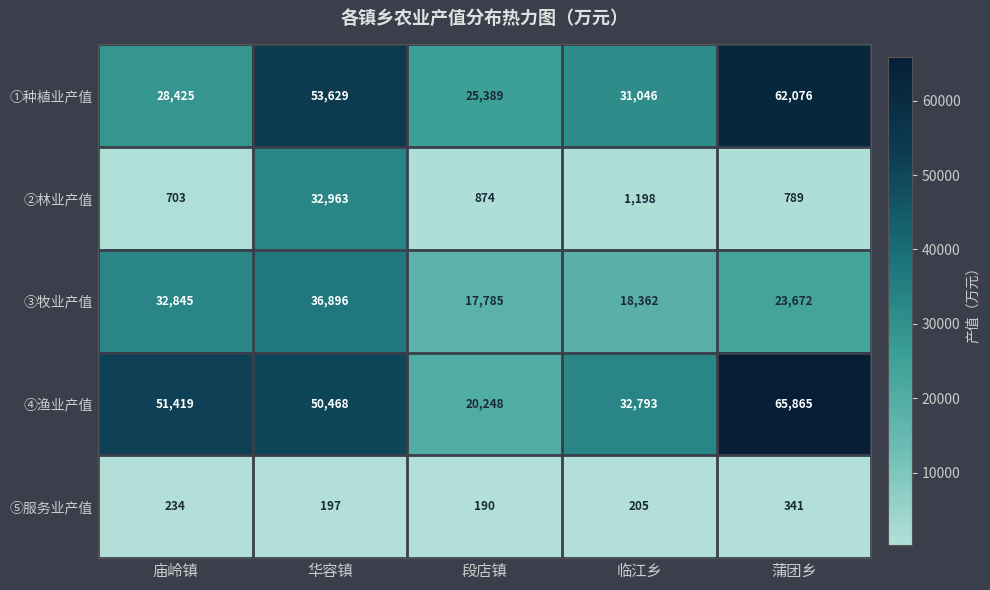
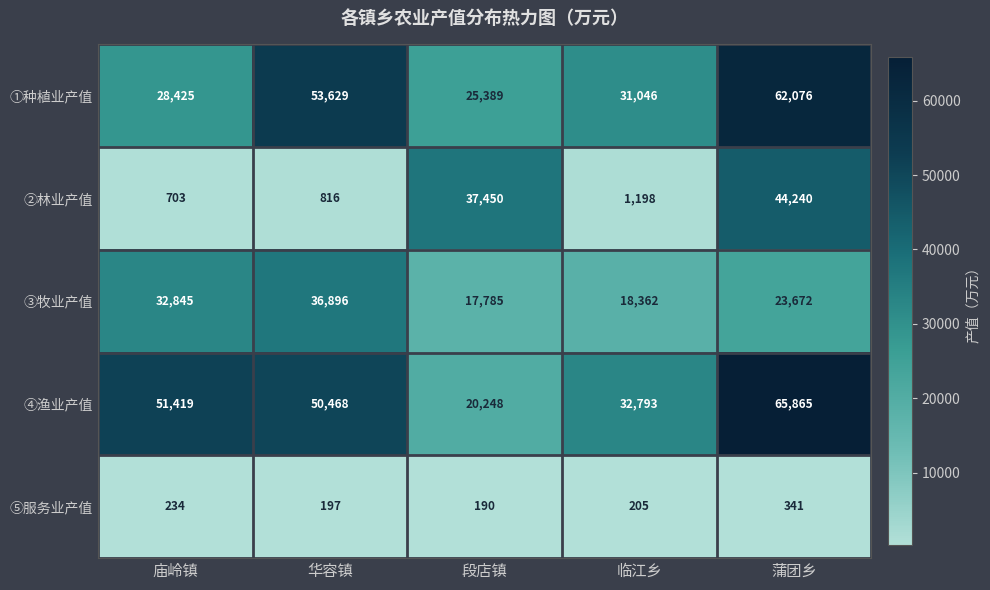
  {
    "①种植业产值": {
      "庙岭镇": "28,425",
      "华容镇": "53,629",
      "段店镇": "25,389",
      "临江乡": "31,046",
      "蒲团乡": "62,076"
    },
    "②林业产值": {
      "庙岭镇": "703",
-     "华容镇": "32,963",
-     "段店镇": "874",
+     "华容镇": "816",
+     "段店镇": "37,450",
      "临江乡": "1,198",
-     "蒲团乡": "789"
+     "蒲团乡": "44,240"
    },
    "③牧业产值": {
      "庙岭镇": "32,845",
      "华容镇": "36,896",
      "段店镇": "17,785",
      "临江乡": "18,362",
      "蒲团乡": "23,672"
    },
    "④渔业产值": {
      "庙岭镇": "51,419",
      "华容镇": "50,468",
      "段店镇": "20,248",
      "临江乡": "32,793",
      "蒲团乡": "65,865"
    },
    "⑤服务业产值": {
      "庙岭镇": "234",
      "华容镇": "197",
      "段店镇": "190",
      "临江乡": "205",
      "蒲团乡": "341"
    }
  }
